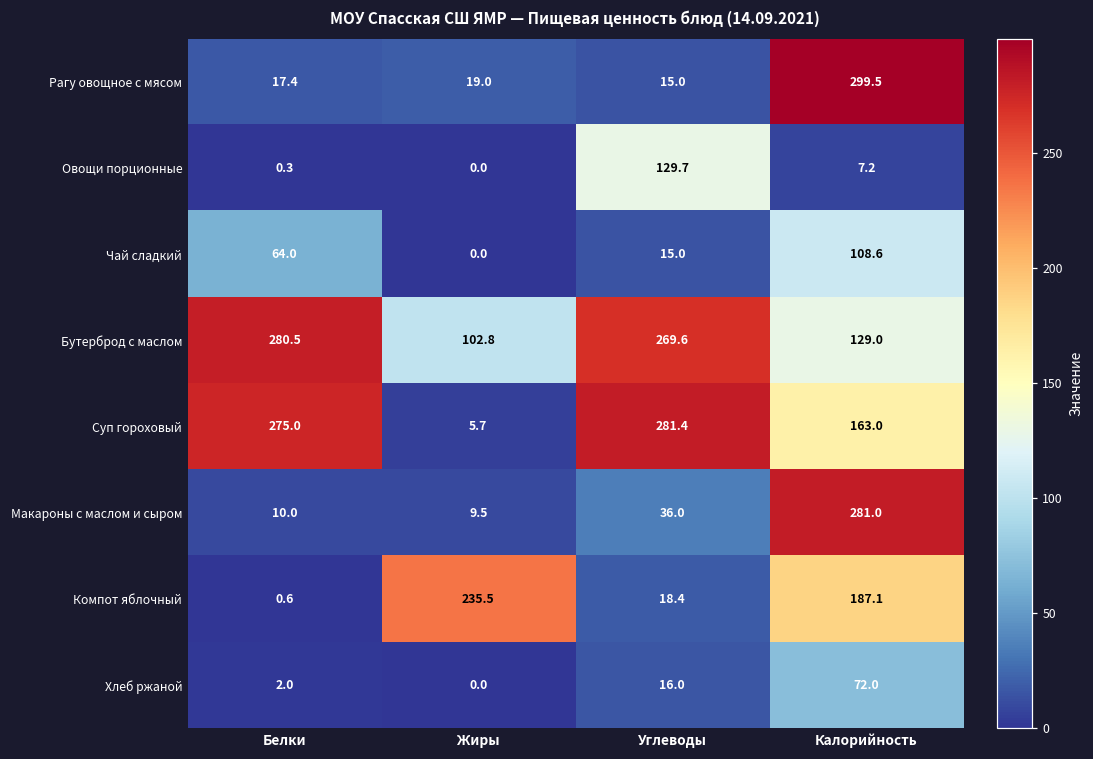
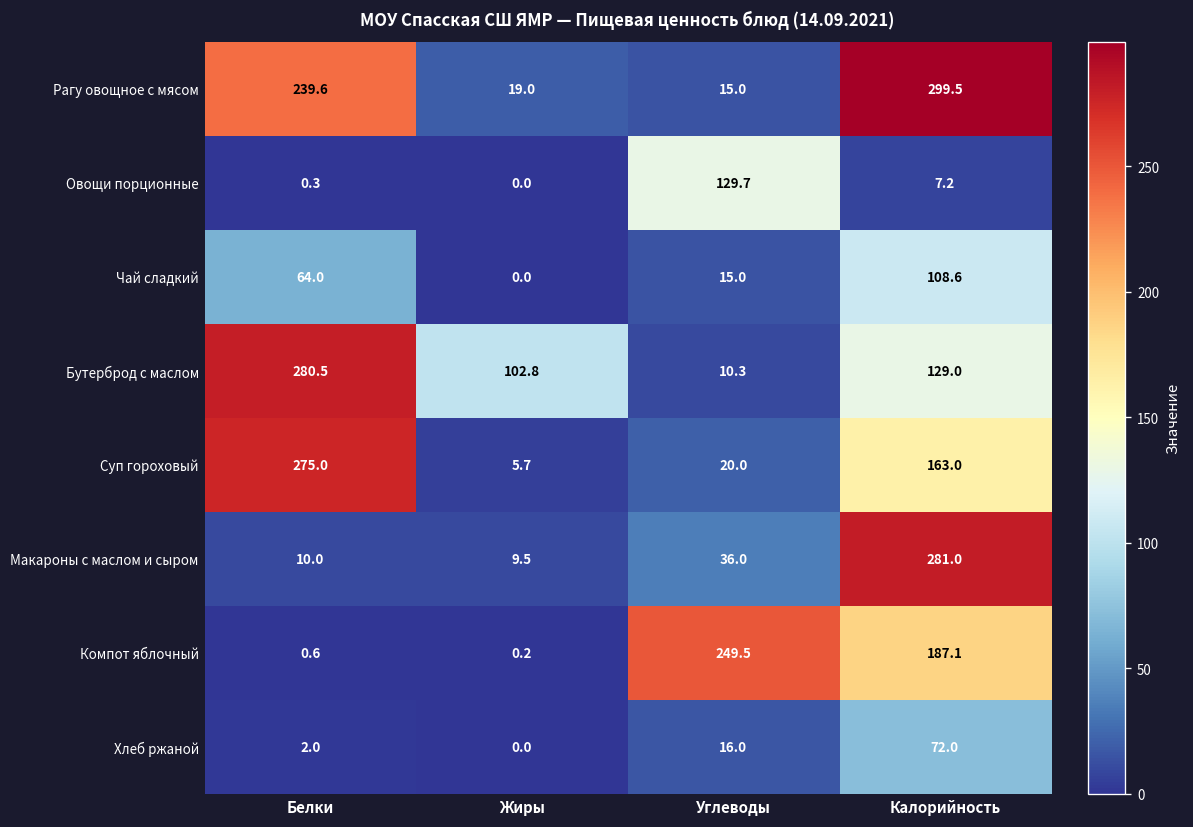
  {
    "Рагу овощное с мясом": {
-     "Белки": 17.4,
+     "Белки": 239.6,
      "Жиры": 19.0,
      "Углеводы": 15.0,
      "Калорийность": 299.5
    },
    "Овощи порционные": {
      "Белки": 0.3,
      "Жиры": 0.0,
      "Углеводы": 129.7,
      "Калорийность": 7.2
    },
    "Чай сладкий": {
      "Белки": 64.0,
      "Жиры": 0.0,
      "Углеводы": 15.0,
      "Калорийность": 108.6
    },
    "Бутерброд с маслом": {
      "Белки": 280.5,
      "Жиры": 102.8,
-     "Углеводы": 269.6,
+     "Углеводы": 10.3,
      "Калорийность": 129.0
    },
    "Суп гороховый": {
      "Белки": 275.0,
      "Жиры": 5.7,
-     "Углеводы": 281.4,
+     "Углеводы": 20.0,
      "Калорийность": 163.0
    },
    "Макароны с маслом и сыром": {
      "Белки": 10.0,
      "Жиры": 9.5,
      "Углеводы": 36.0,
      "Калорийность": 281.0
    },
    "Компот яблочный": {
      "Белки": 0.6,
-     "Жиры": 235.5,
-     "Углеводы": 18.4,
+     "Жиры": 0.2,
+     "Углеводы": 249.5,
      "Калорийность": 187.1
    },
    "Хлеб ржаной": {
      "Белки": 2.0,
      "Жиры": 0.0,
      "Углеводы": 16.0,
      "Калорийность": 72.0
    }
  }
